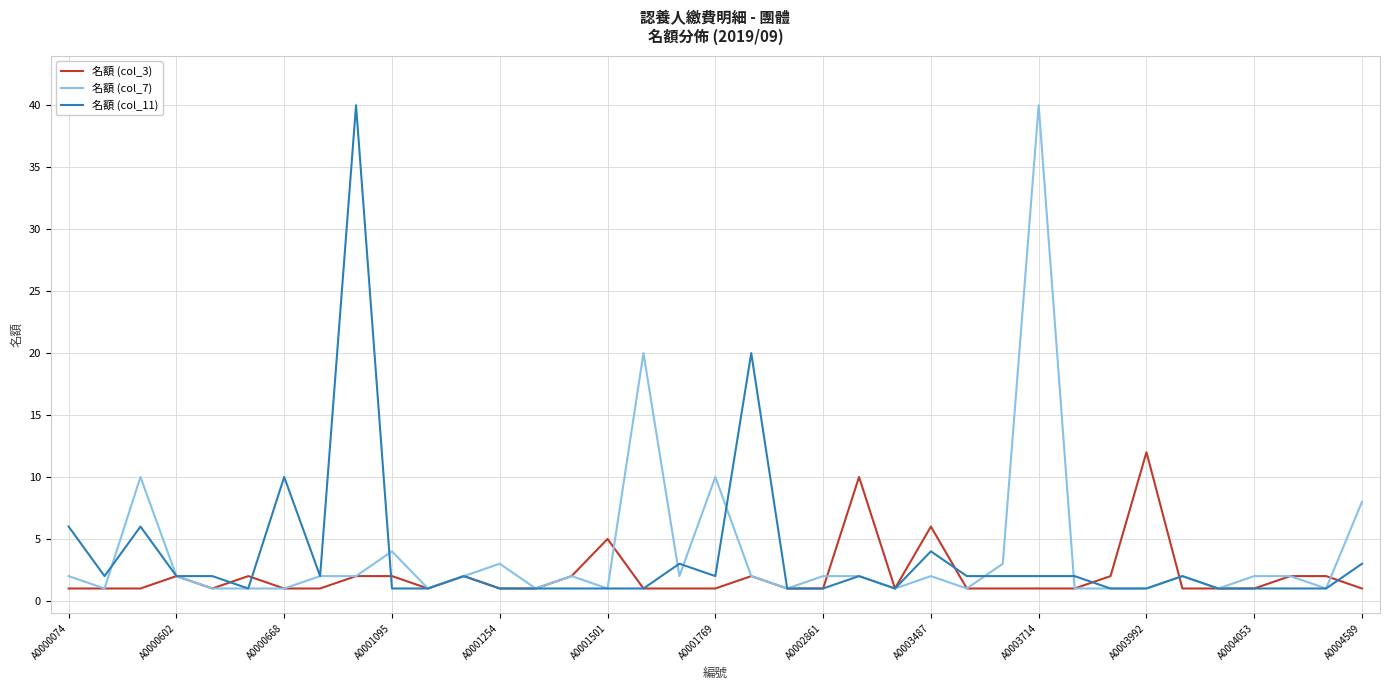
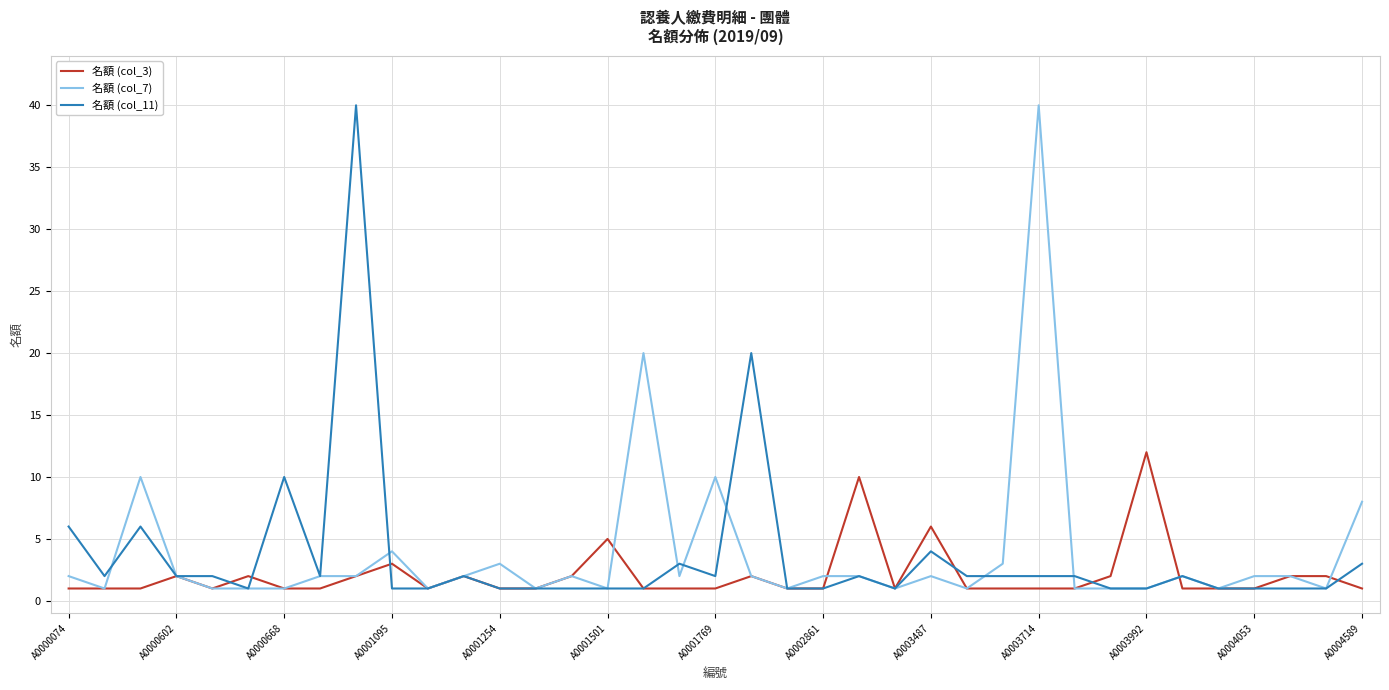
  {
    "名額 (col_3)": {
      "A0000074": 1,
-     "A0001095": 2,
+     "A0001095": 3,
      "A0001501": 5,
      "A0001769": 1,
      "A0003487": 6,
      "A0003714": 1,
      "A0003992": 12,
      "A0004589": 1
    },
    "名額 (col_7)": {
      "A0000074": 2,
      "A0001095": 4,
      "A0001254": 3,
      "A0001769": 10,
      "A0002861": 2,
      "A0003487": 2,
      "A0003714": 40,
      "A0004053": 2,
      "A0004589": 8
    },
    "名額 (col_11)": {
      "A0000074": 6,
      "A0000668": 10,
      "A0001095": 1,
      "A0001769": 2,
      "A0003487": 4,
      "A0003714": 2,
      "A0004589": 3
    }
  }
